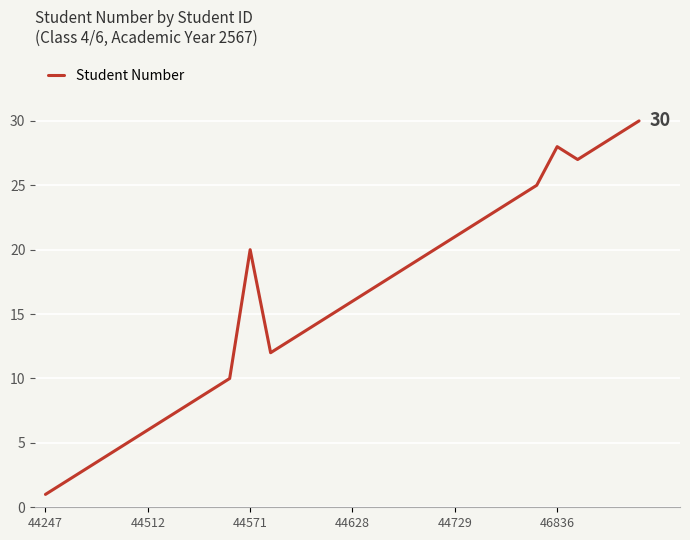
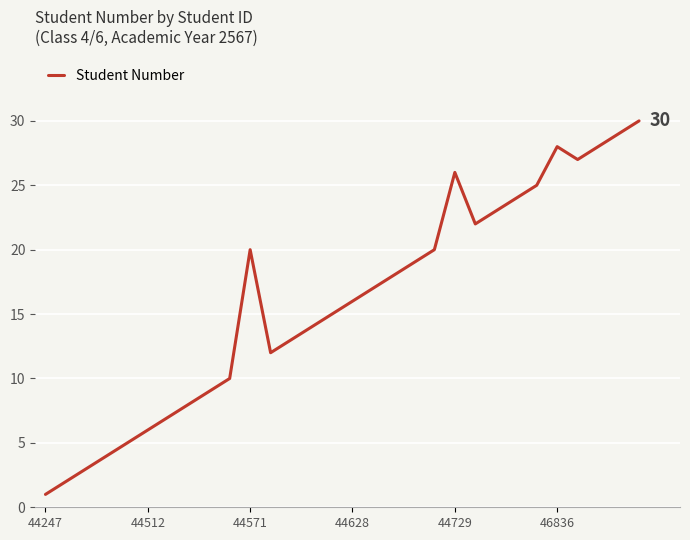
  {
    "44247": 1,
    "44512": 6,
    "44571": 20,
    "44628": 16,
-   "44729": 21,
+   "44729": 26,
    "46836": 28
  }
